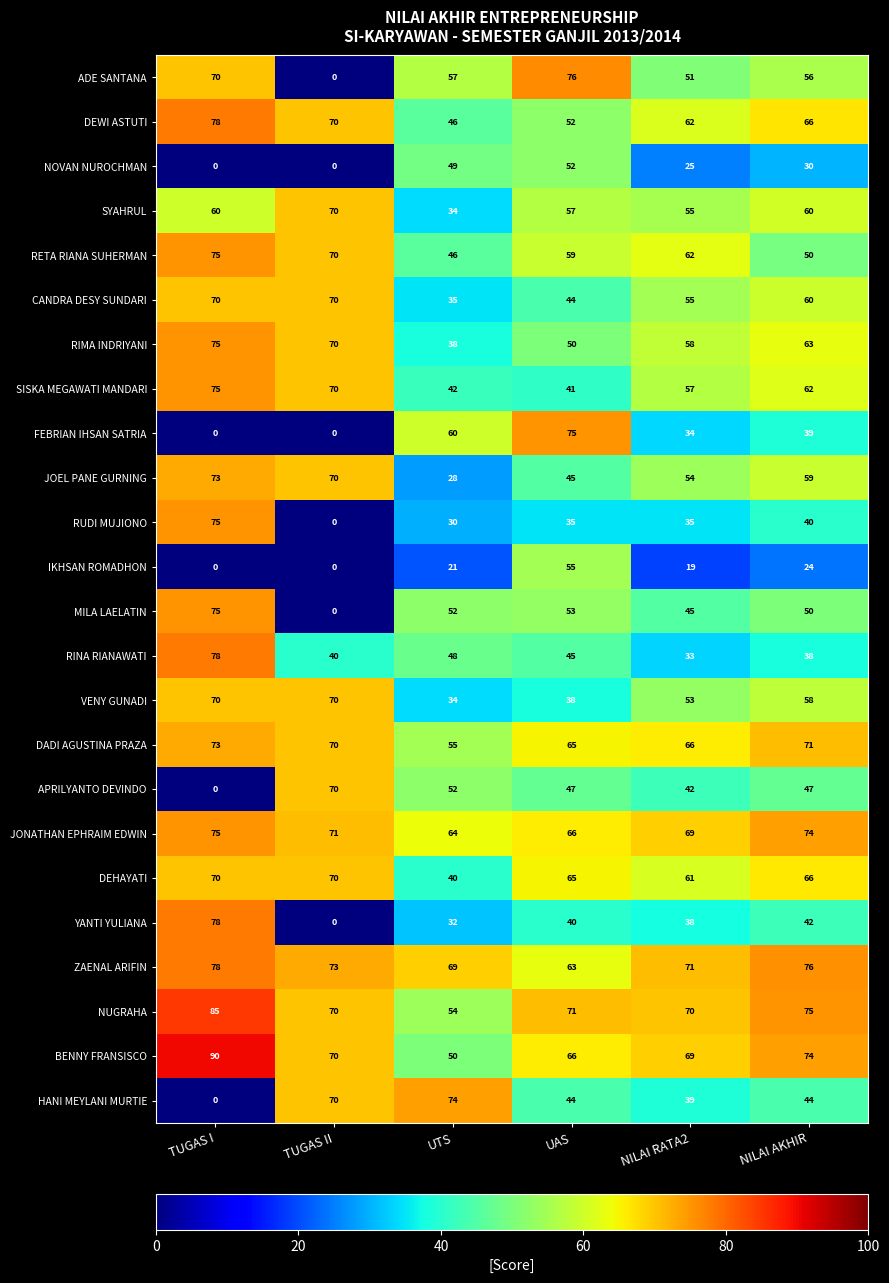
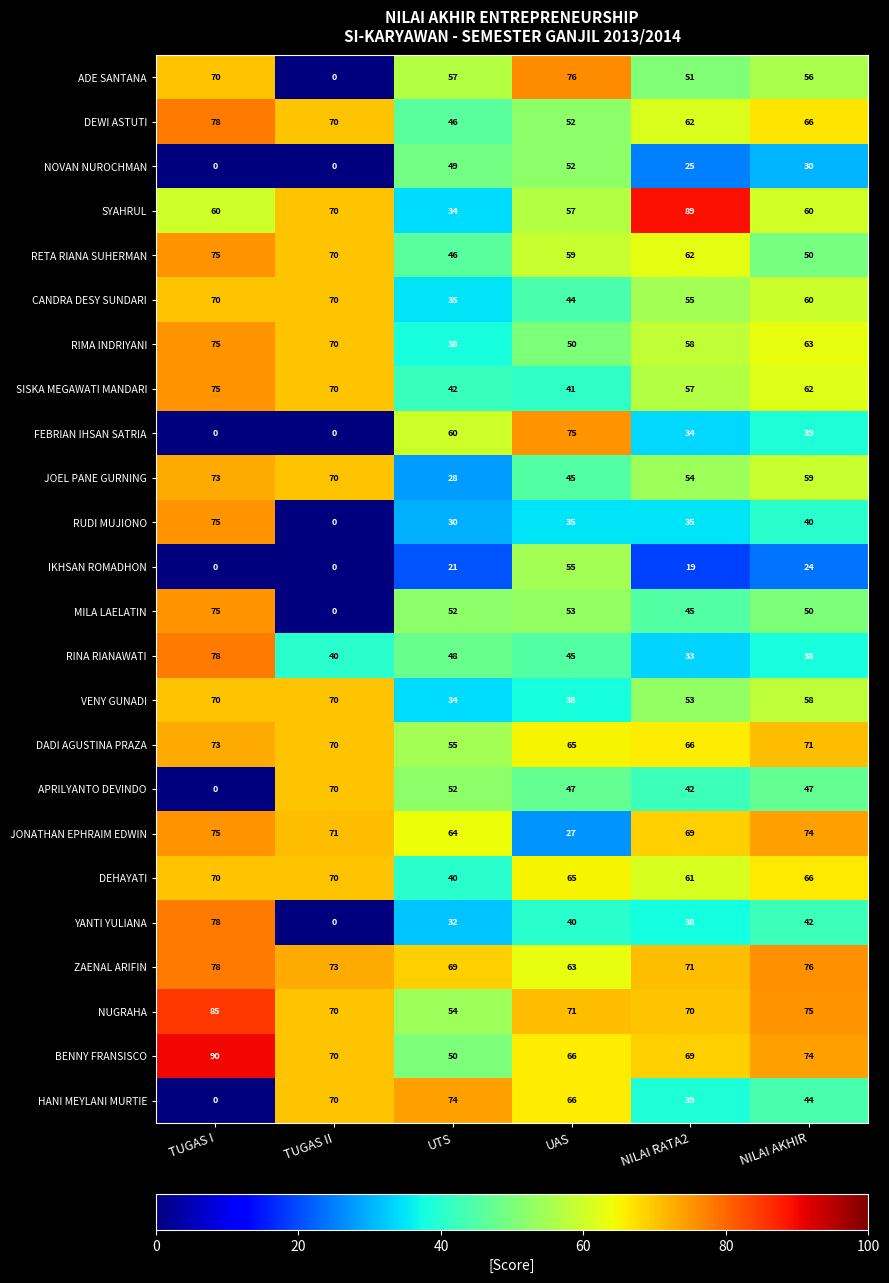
  {
    "ADE SANTANA": {
      "TUGAS I": 70,
      "TUGAS II": 0,
      "UTS": 57,
      "UAS": 76,
      "NILAI RATA2": 51,
      "NILAI AKHIR": 56
    },
    "DEWI ASTUTI": {
      "TUGAS I": 78,
      "TUGAS II": 70,
      "UTS": 46,
      "UAS": 52,
      "NILAI RATA2": 62,
      "NILAI AKHIR": 66
    },
    "NOVAN NUROCHMAN": {
      "TUGAS I": 0,
      "TUGAS II": 0,
      "UTS": 49,
      "UAS": 52,
      "NILAI RATA2": 25,
      "NILAI AKHIR": 30
    },
    "SYAHRUL": {
      "TUGAS I": 60,
      "TUGAS II": 70,
      "UTS": 34,
      "UAS": 57,
-     "NILAI RATA2": 55,
+     "NILAI RATA2": 89,
      "NILAI AKHIR": 60
    },
    "RETA RIANA SUHERMAN": {
      "TUGAS I": 75,
      "TUGAS II": 70,
      "UTS": 46,
      "UAS": 59,
      "NILAI RATA2": 62,
      "NILAI AKHIR": 50
    },
    "CANDRA DESY SUNDARI": {
      "TUGAS I": 70,
      "TUGAS II": 70,
      "UTS": 35,
      "UAS": 44,
      "NILAI RATA2": 55,
      "NILAI AKHIR": 60
    },
    "RIMA INDRIYANI": {
      "TUGAS I": 75,
      "TUGAS II": 70,
      "UTS": 38,
      "UAS": 50,
      "NILAI RATA2": 58,
      "NILAI AKHIR": 63
    },
    "SISKA MEGAWATI MANDARI": {
      "TUGAS I": 75,
      "TUGAS II": 70,
      "UTS": 42,
      "UAS": 41,
      "NILAI RATA2": 57,
      "NILAI AKHIR": 62
    },
    "FEBRIAN IHSAN SATRIA": {
      "TUGAS I": 0,
      "TUGAS II": 0,
      "UTS": 60,
      "UAS": 75,
      "NILAI RATA2": 34,
      "NILAI AKHIR": 39
    },
    "JOEL PANE GURNING": {
      "TUGAS I": 73,
      "TUGAS II": 70,
      "UTS": 28,
      "UAS": 45,
      "NILAI RATA2": 54,
      "NILAI AKHIR": 59
    },
    "RUDI MUJIONO": {
      "TUGAS I": 75,
      "TUGAS II": 0,
      "UTS": 30,
      "UAS": 35,
      "NILAI RATA2": 35,
      "NILAI AKHIR": 40
    },
    "IKHSAN ROMADHON": {
      "TUGAS I": 0,
      "TUGAS II": 0,
      "UTS": 21,
      "UAS": 55,
      "NILAI RATA2": 19,
      "NILAI AKHIR": 24
    },
    "MILA LAELATIN": {
      "TUGAS I": 75,
      "TUGAS II": 0,
      "UTS": 52,
      "UAS": 53,
      "NILAI RATA2": 45,
      "NILAI AKHIR": 50
    },
    "RINA RIANAWATI": {
      "TUGAS I": 78,
      "TUGAS II": 40,
      "UTS": 48,
      "UAS": 45,
      "NILAI RATA2": 33,
      "NILAI AKHIR": 38
    },
    "VENY GUNADI": {
      "TUGAS I": 70,
      "TUGAS II": 70,
      "UTS": 34,
      "UAS": 38,
      "NILAI RATA2": 53,
      "NILAI AKHIR": 58
    },
    "DADI AGUSTINA PRAZA": {
      "TUGAS I": 73,
      "TUGAS II": 70,
      "UTS": 55,
      "UAS": 65,
      "NILAI RATA2": 66,
      "NILAI AKHIR": 71
    },
    "APRILYANTO DEVINDO": {
      "TUGAS I": 0,
      "TUGAS II": 70,
      "UTS": 52,
      "UAS": 47,
      "NILAI RATA2": 42,
      "NILAI AKHIR": 47
    },
    "JONATHAN EPHRAIM EDWIN": {
      "TUGAS I": 75,
      "TUGAS II": 71,
      "UTS": 64,
-     "UAS": 66,
+     "UAS": 27,
      "NILAI RATA2": 69,
      "NILAI AKHIR": 74
    },
    "DEHAYATI": {
      "TUGAS I": 70,
      "TUGAS II": 70,
      "UTS": 40,
      "UAS": 65,
      "NILAI RATA2": 61,
      "NILAI AKHIR": 66
    },
    "YANTI YULIANA": {
      "TUGAS I": 78,
      "TUGAS II": 0,
      "UTS": 32,
      "UAS": 40,
      "NILAI RATA2": 38,
      "NILAI AKHIR": 42
    },
    "ZAENAL ARIFIN": {
      "TUGAS I": 78,
      "TUGAS II": 73,
      "UTS": 69,
      "UAS": 63,
      "NILAI RATA2": 71,
      "NILAI AKHIR": 76
    },
    "NUGRAHA": {
      "TUGAS I": 85,
      "TUGAS II": 70,
      "UTS": 54,
      "UAS": 71,
      "NILAI RATA2": 70,
      "NILAI AKHIR": 75
    },
    "BENNY FRANSISCO": {
      "TUGAS I": 90,
      "TUGAS II": 70,
      "UTS": 50,
      "UAS": 66,
      "NILAI RATA2": 69,
      "NILAI AKHIR": 74
    },
    "HANI MEYLANI MURTIE": {
      "TUGAS I": 0,
      "TUGAS II": 70,
      "UTS": 74,
-     "UAS": 44,
+     "UAS": 66,
      "NILAI RATA2": 39,
      "NILAI AKHIR": 44
    }
  }
